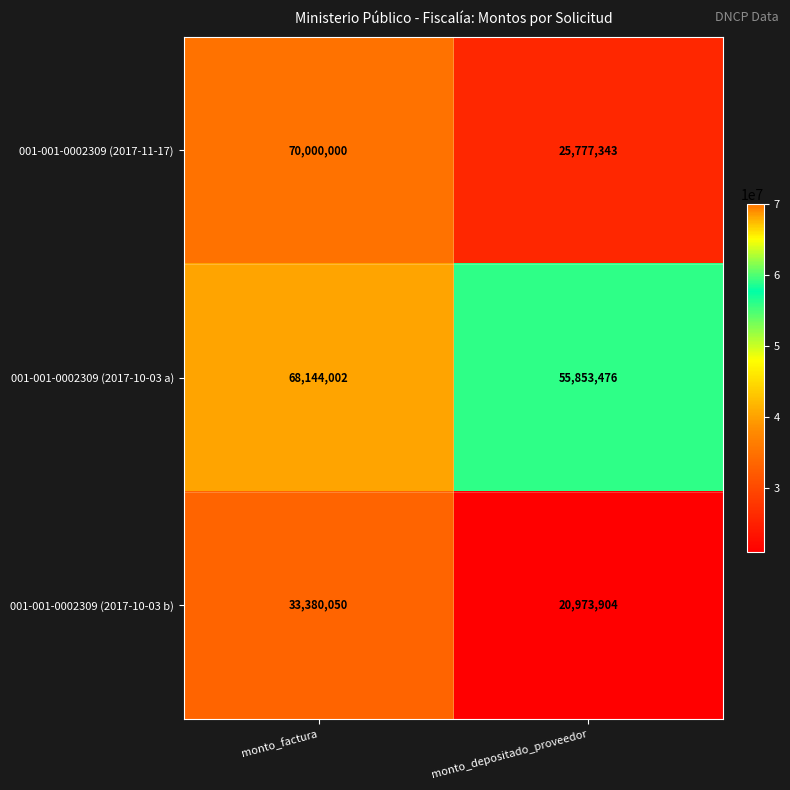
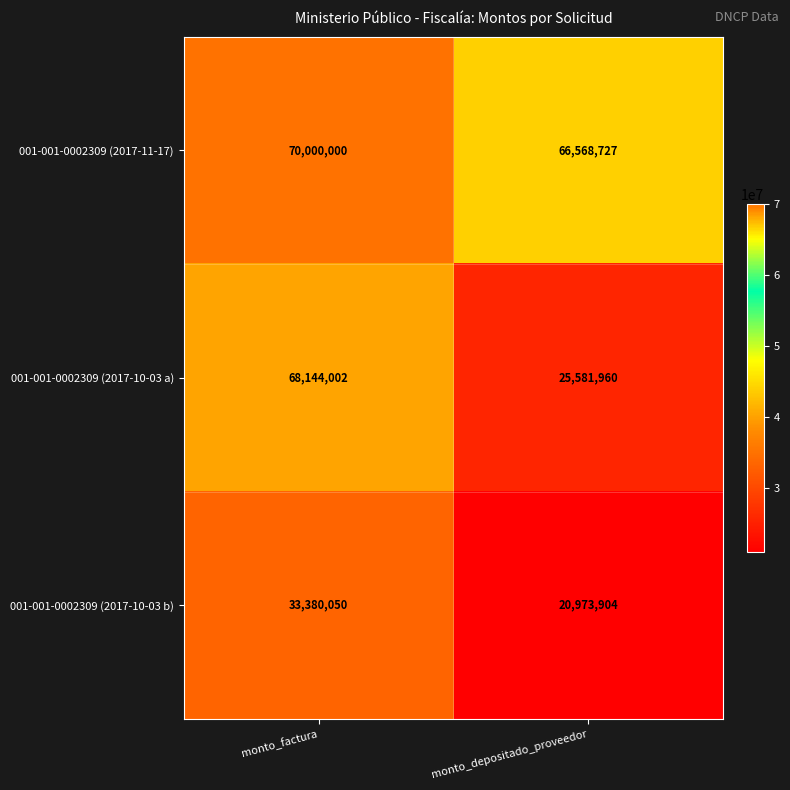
  {
    "001-001-0002309 (2017-11-17)": {
      "monto_factura": "70,000,000",
-     "monto_depositado_proveedor": "25,777,343"
+     "monto_depositado_proveedor": "66,568,727"
    },
    "001-001-0002309 (2017-10-03 a)": {
      "monto_factura": "68,144,002",
-     "monto_depositado_proveedor": "55,853,476"
+     "monto_depositado_proveedor": "25,581,960"
    },
    "001-001-0002309 (2017-10-03 b)": {
      "monto_factura": "33,380,050",
      "monto_depositado_proveedor": "20,973,904"
    }
  }
